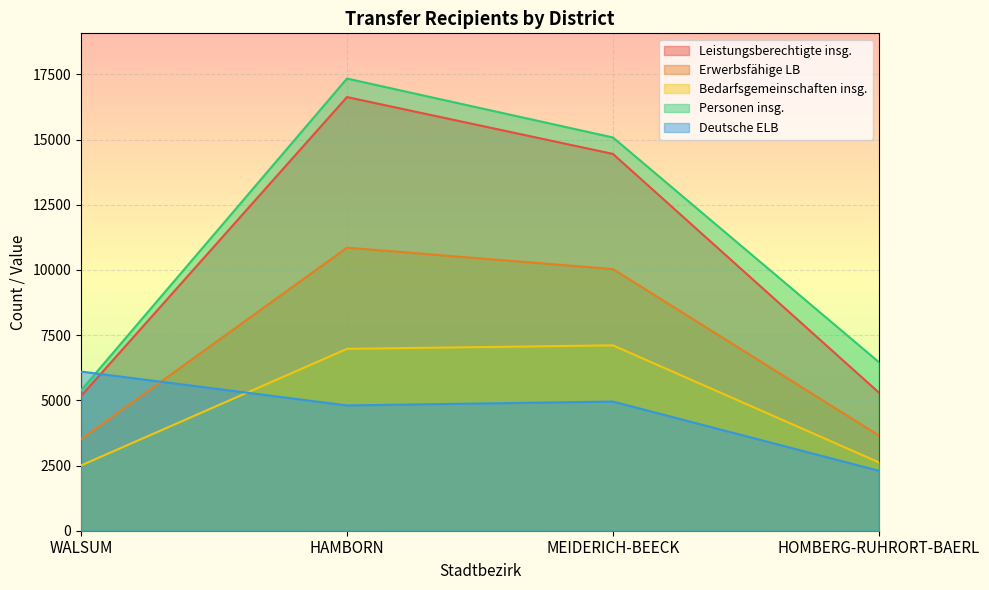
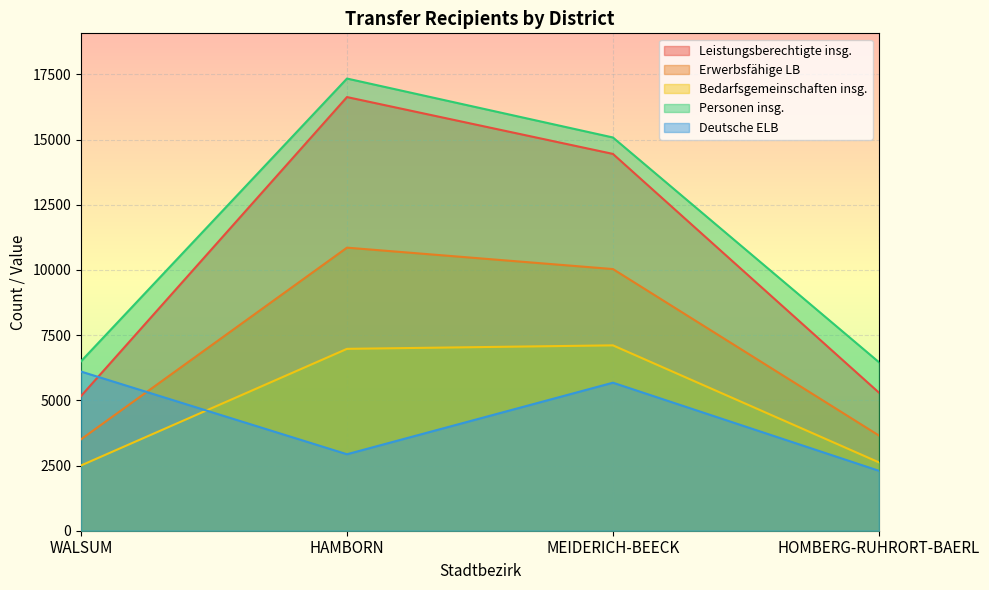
  {
    "Personen insg.": {
-     "WALSUM": 5400,
+     "WALSUM": 6500,
      "HAMBORN": 17300,
      "MEIDERICH-BEECK": 15100,
      "HOMBERG-RUHRORT-BAERL": 6500
    },
    "Deutsche ELB": {
      "WALSUM": 6100,
-     "HAMBORN": 4800,
-     "MEIDERICH-BEECK": 5000,
+     "HAMBORN": 2900,
+     "MEIDERICH-BEECK": 5700,
      "HOMBERG-RUHRORT-BAERL": 2300
    }
  }
